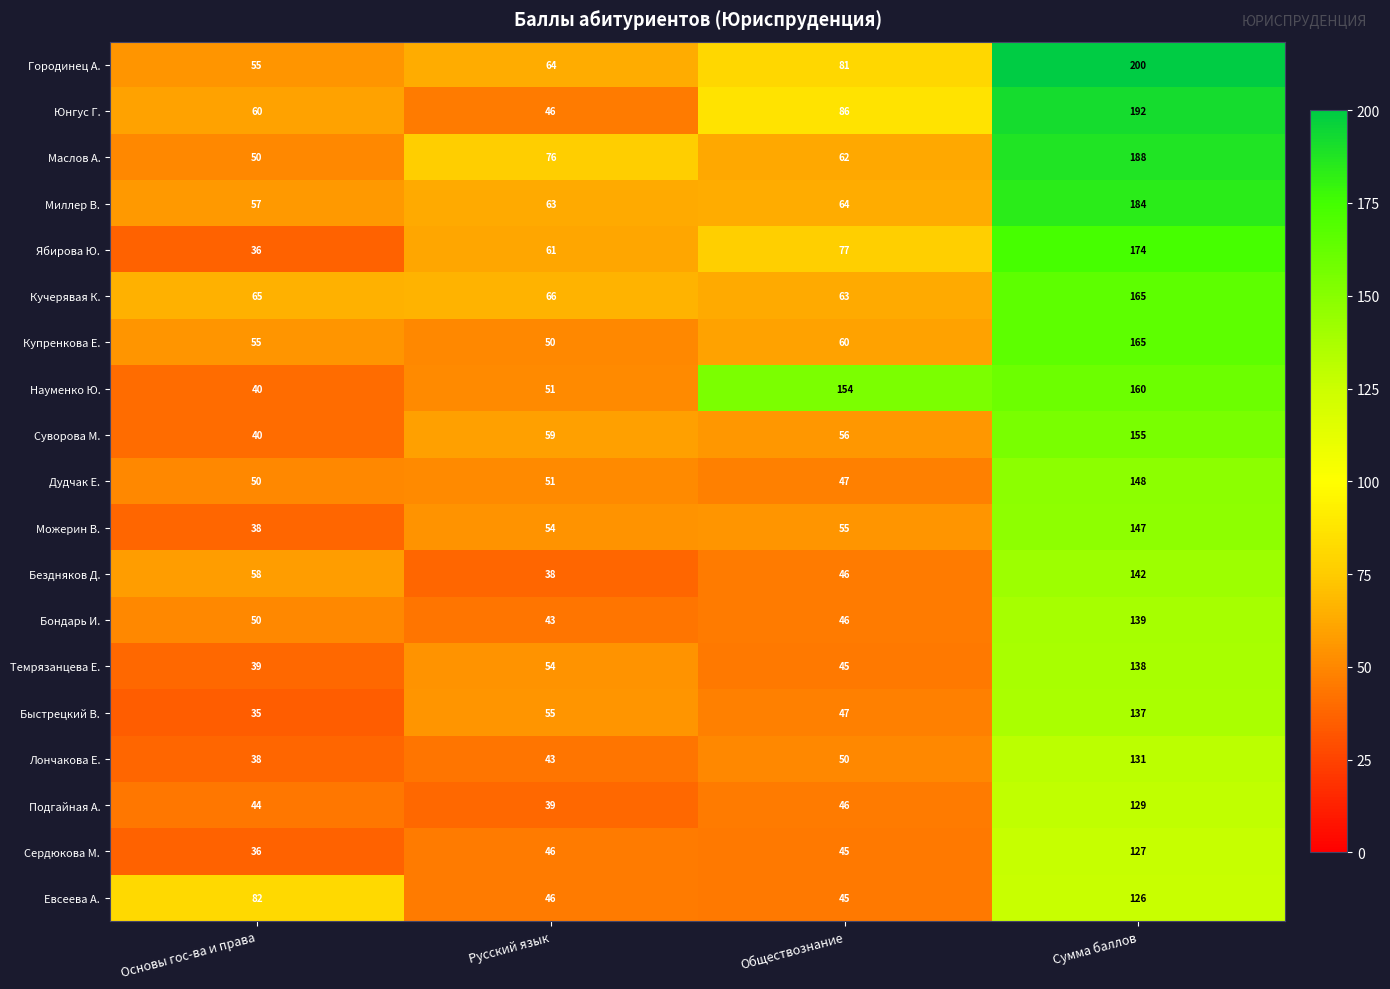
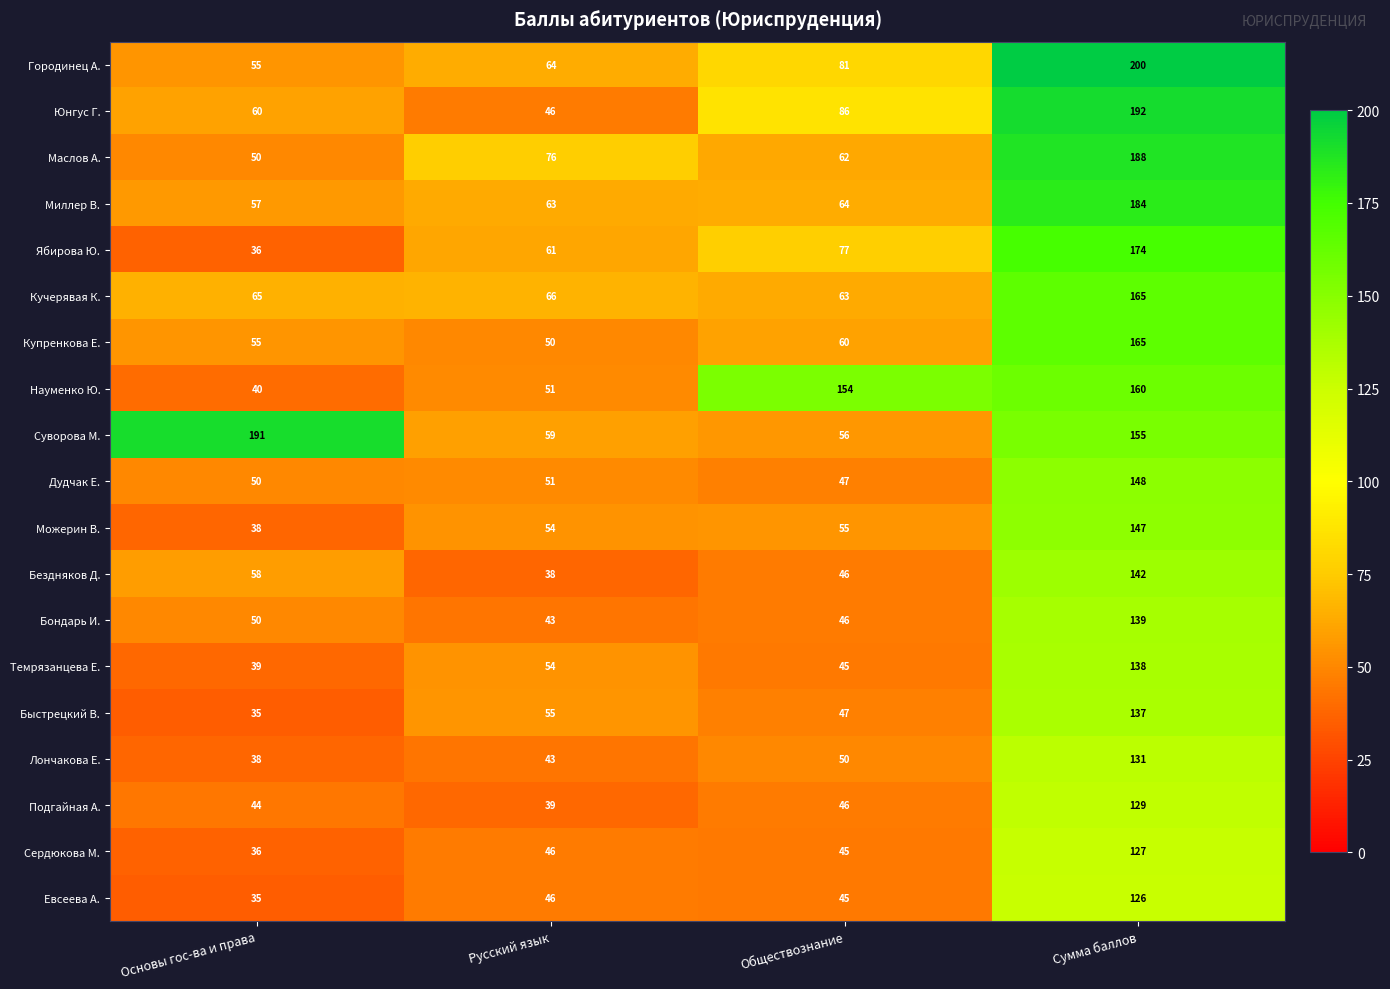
  {
    "Городинец А.": {
      "Основы гос-ва и права": 55,
      "Русский язык": 64,
      "Обществознание": 81,
      "Сумма баллов": 200
    },
    "Юнгус Г.": {
      "Основы гос-ва и права": 60,
      "Русский язык": 46,
      "Обществознание": 86,
      "Сумма баллов": 192
    },
    "Маслов А.": {
      "Основы гос-ва и права": 50,
      "Русский язык": 76,
      "Обществознание": 62,
      "Сумма баллов": 188
    },
    "Миллер В.": {
      "Основы гос-ва и права": 57,
      "Русский язык": 63,
      "Обществознание": 64,
      "Сумма баллов": 184
    },
    "Ябирова Ю.": {
      "Основы гос-ва и права": 36,
      "Русский язык": 61,
      "Обществознание": 77,
      "Сумма баллов": 174
    },
    "Кучерявая К.": {
      "Основы гос-ва и права": 65,
      "Русский язык": 66,
      "Обществознание": 63,
      "Сумма баллов": 165
    },
    "Купренкова Е.": {
      "Основы гос-ва и права": 55,
      "Русский язык": 50,
      "Обществознание": 60,
      "Сумма баллов": 165
    },
    "Науменко Ю.": {
      "Основы гос-ва и права": 40,
      "Русский язык": 51,
      "Обществознание": 154,
      "Сумма баллов": 160
    },
    "Суворова М.": {
-     "Основы гос-ва и права": 40,
+     "Основы гос-ва и права": 191,
      "Русский язык": 59,
      "Обществознание": 56,
      "Сумма баллов": 155
    },
    "Дудчак Е.": {
      "Основы гос-ва и права": 50,
      "Русский язык": 51,
      "Обществознание": 47,
      "Сумма баллов": 148
    },
    "Можерин В.": {
      "Основы гос-ва и права": 38,
      "Русский язык": 54,
      "Обществознание": 55,
      "Сумма баллов": 147
    },
    "Бездняков Д.": {
      "Основы гос-ва и права": 58,
      "Русский язык": 38,
      "Обществознание": 46,
      "Сумма баллов": 142
    },
    "Бондарь И.": {
      "Основы гос-ва и права": 50,
      "Русский язык": 43,
      "Обществознание": 46,
      "Сумма баллов": 139
    },
    "Темрязанцева Е.": {
      "Основы гос-ва и права": 39,
      "Русский язык": 54,
      "Обществознание": 45,
      "Сумма баллов": 138
    },
    "Быстрецкий В.": {
      "Основы гос-ва и права": 35,
      "Русский язык": 55,
      "Обществознание": 47,
      "Сумма баллов": 137
    },
    "Лончакова Е.": {
      "Основы гос-ва и права": 38,
      "Русский язык": 43,
      "Обществознание": 50,
      "Сумма баллов": 131
    },
    "Подгайная А.": {
      "Основы гос-ва и права": 44,
      "Русский язык": 39,
      "Обществознание": 46,
      "Сумма баллов": 129
    },
    "Сердюкова М.": {
      "Основы гос-ва и права": 36,
      "Русский язык": 46,
      "Обществознание": 45,
      "Сумма баллов": 127
    },
    "Евсеева А.": {
-     "Основы гос-ва и права": 82,
+     "Основы гос-ва и права": 35,
      "Русский язык": 46,
      "Обществознание": 45,
      "Сумма баллов": 126
    }
  }
